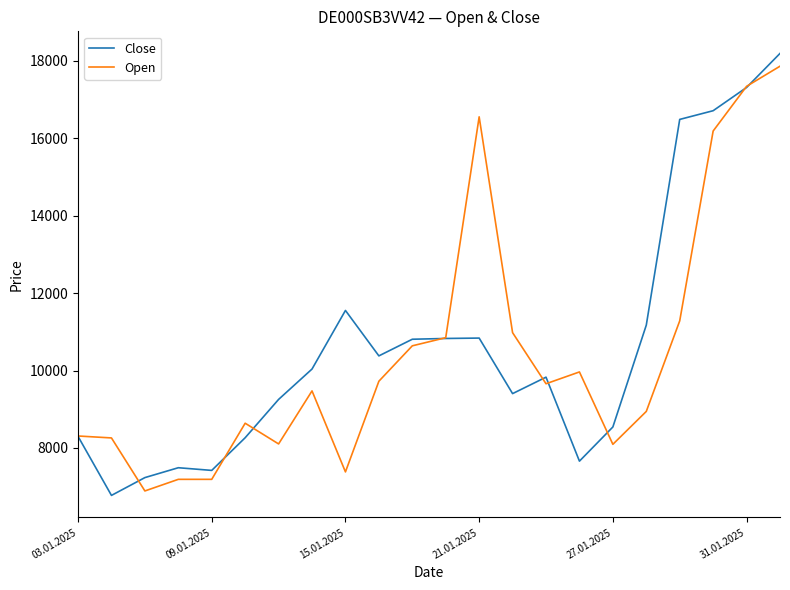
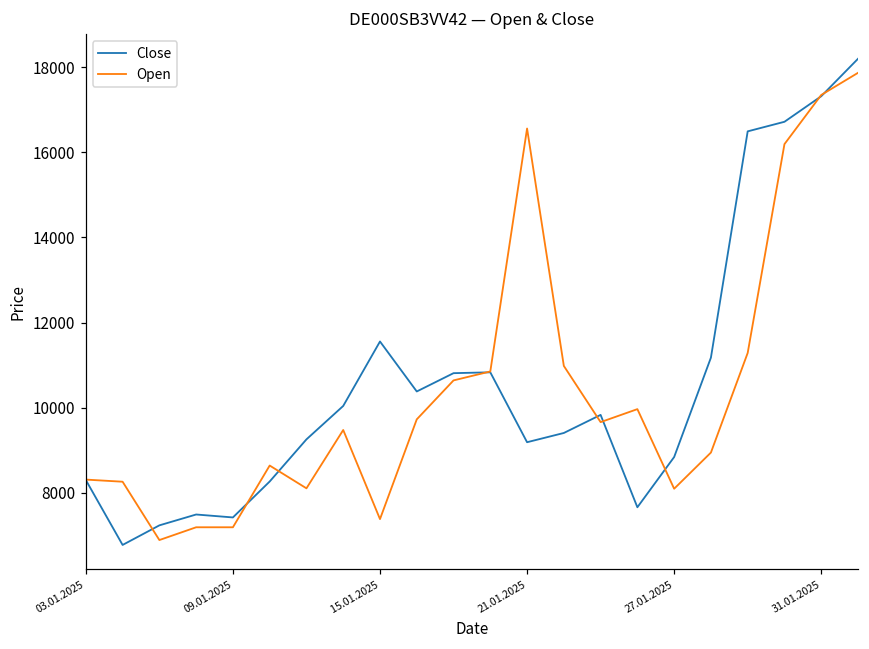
  {
    "Close": {
      "09.01.2025": 7400,
      "15.01.2025": 11600,
-     "21.01.2025": 10800,
-     "27.01.2025": 8500
+     "21.01.2025": 9200,
+     "27.01.2025": 8800
    },
    "Open": {
      "09.01.2025": 7200,
      "15.01.2025": 7400,
      "21.01.2025": 16600,
      "27.01.2025": 8100
    }
  }
